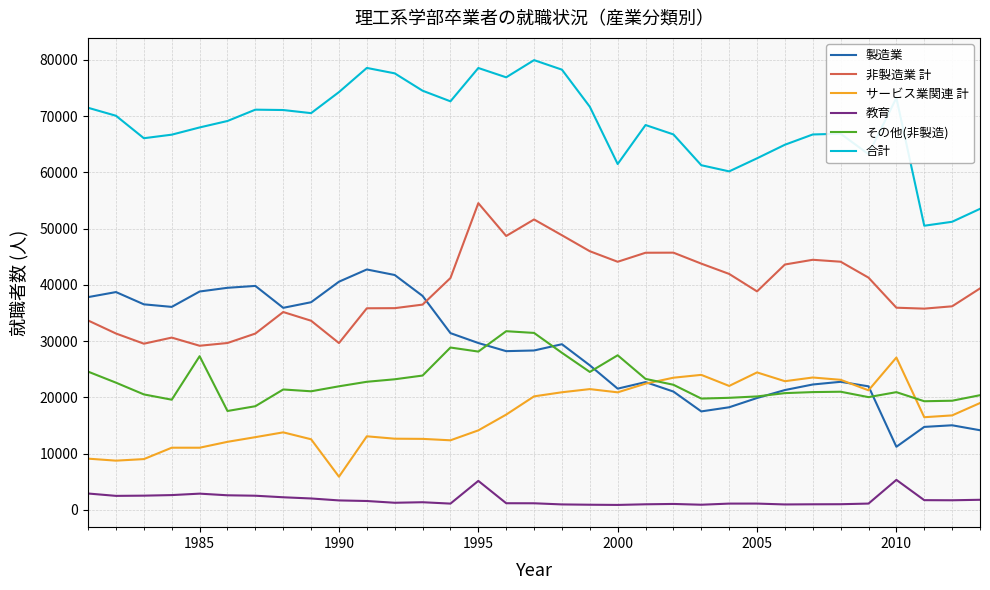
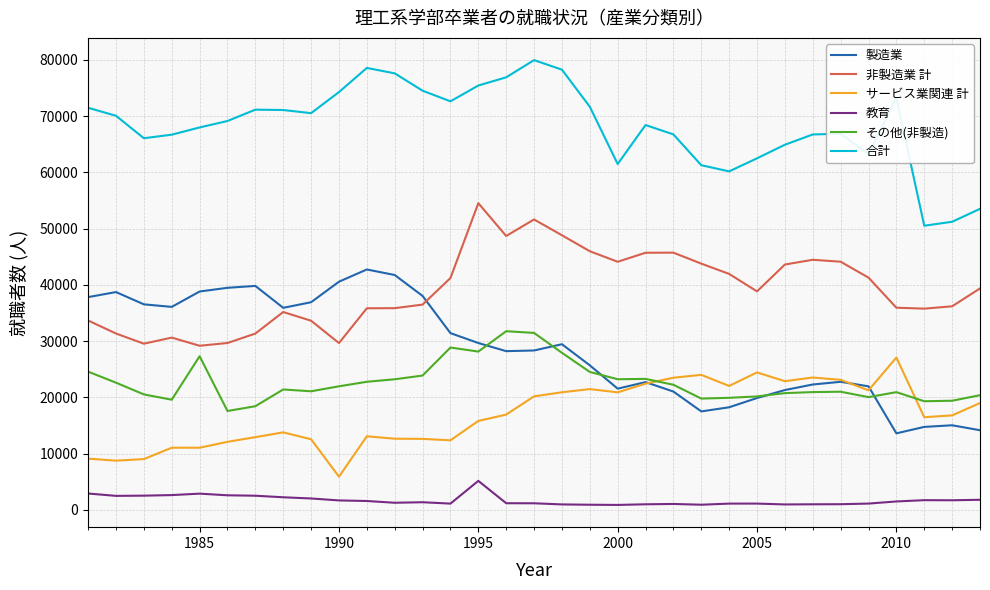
  {
    "製造業": {
      "1985": 39000,
      "1990": 41000,
      "1995": 30000,
      "2000": 22000,
-     "2010": 11000
+     "2010": 14000
    },
    "非製造業 計": {
      "1985": 29000,
      "1990": 30000,
      "1995": 55000,
      "2000": 44000,
      "2005": 39000,
      "2010": 36000
    },
    "サービス業関連 計": {
      "1985": 11000,
      "1990": 6000,
-     "1995": 14000,
+     "1995": 16000,
      "2000": 21000,
      "2005": 24000,
      "2010": 27000
    },
    "教育": {
      "1985": 3000,
      "1990": 2000,
      "1995": 5000,
      "2000": 1000,
      "2005": 1000,
-     "2010": 5000
+     "2010": 1000
    },
    "その他(非製造)": {
      "1985": 27000,
      "1990": 22000,
      "1995": 28000,
-     "2000": 27000,
+     "2000": 23000,
      "2010": 21000
    },
    "合計": {
      "1985": 68000,
      "1990": 74000,
-     "1995": 79000,
+     "1995": 75000,
      "2000": 61000,
      "2005": 62000
    }
  }
